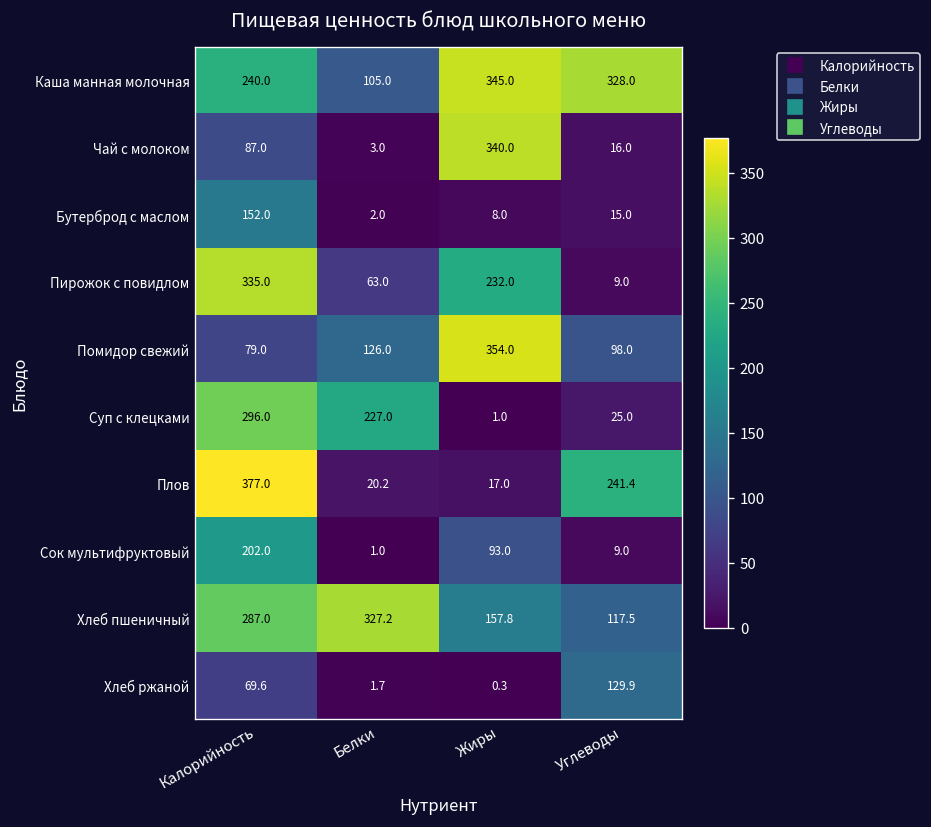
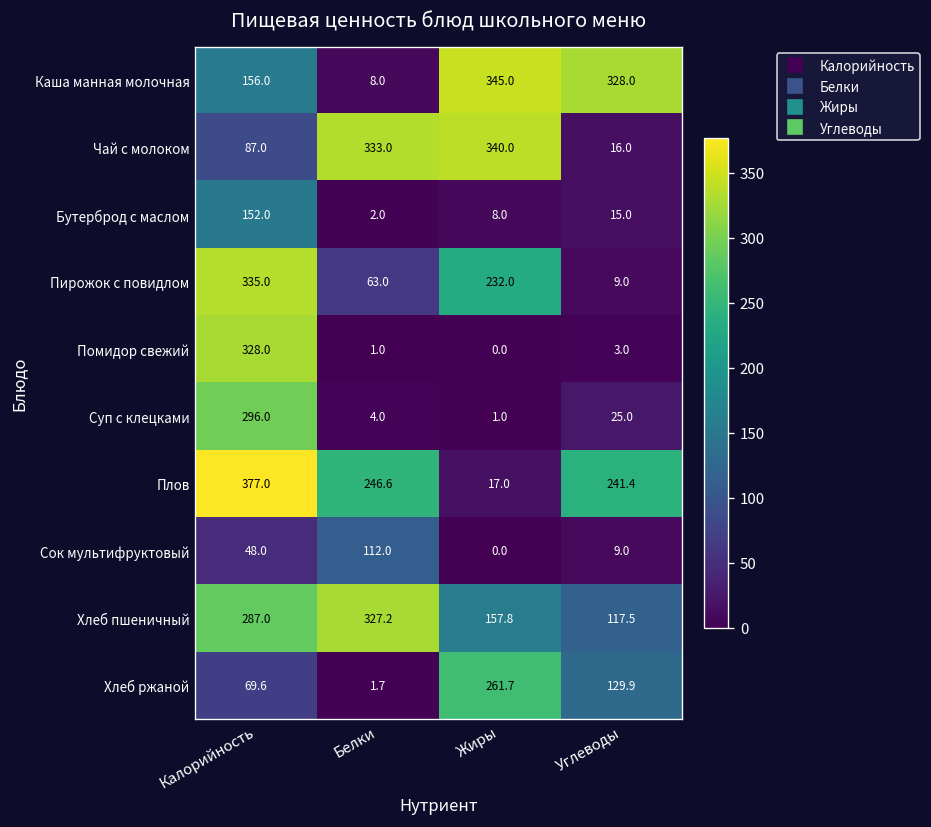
  {
    "Каша манная молочная": {
-     "Калорийность": 240.0,
-     "Белки": 105.0,
+     "Калорийность": 156.0,
+     "Белки": 8.0,
      "Жиры": 345.0,
      "Углеводы": 328.0
    },
    "Чай с молоком": {
      "Калорийность": 87.0,
-     "Белки": 3.0,
+     "Белки": 333.0,
      "Жиры": 340.0,
      "Углеводы": 16.0
    },
    "Бутерброд с маслом": {
      "Калорийность": 152.0,
      "Белки": 2.0,
      "Жиры": 8.0,
      "Углеводы": 15.0
    },
    "Пирожок с повидлом": {
      "Калорийность": 335.0,
      "Белки": 63.0,
      "Жиры": 232.0,
      "Углеводы": 9.0
    },
    "Помидор свежий": {
-     "Калорийность": 79.0,
-     "Белки": 126.0,
-     "Жиры": 354.0,
-     "Углеводы": 98.0
+     "Калорийность": 328.0,
+     "Белки": 1.0,
+     "Жиры": 0.0,
+     "Углеводы": 3.0
    },
    "Суп с клецками": {
      "Калорийность": 296.0,
-     "Белки": 227.0,
+     "Белки": 4.0,
      "Жиры": 1.0,
      "Углеводы": 25.0
    },
    "Плов": {
      "Калорийность": 377.0,
-     "Белки": 20.2,
+     "Белки": 246.6,
      "Жиры": 17.0,
      "Углеводы": 241.4
    },
    "Сок мультифруктовый": {
-     "Калорийность": 202.0,
-     "Белки": 1.0,
-     "Жиры": 93.0,
+     "Калорийность": 48.0,
+     "Белки": 112.0,
+     "Жиры": 0.0,
      "Углеводы": 9.0
    },
    "Хлеб пшеничный": {
      "Калорийность": 287.0,
      "Белки": 327.2,
      "Жиры": 157.8,
      "Углеводы": 117.5
    },
    "Хлеб ржаной": {
      "Калорийность": 69.6,
      "Белки": 1.7,
-     "Жиры": 0.3,
+     "Жиры": 261.7,
      "Углеводы": 129.9
    }
  }
